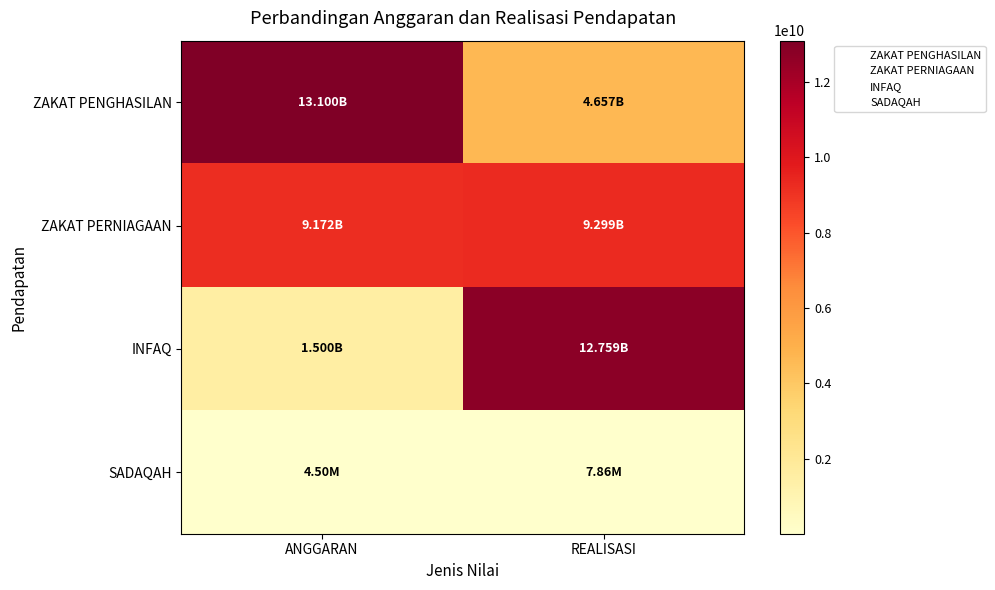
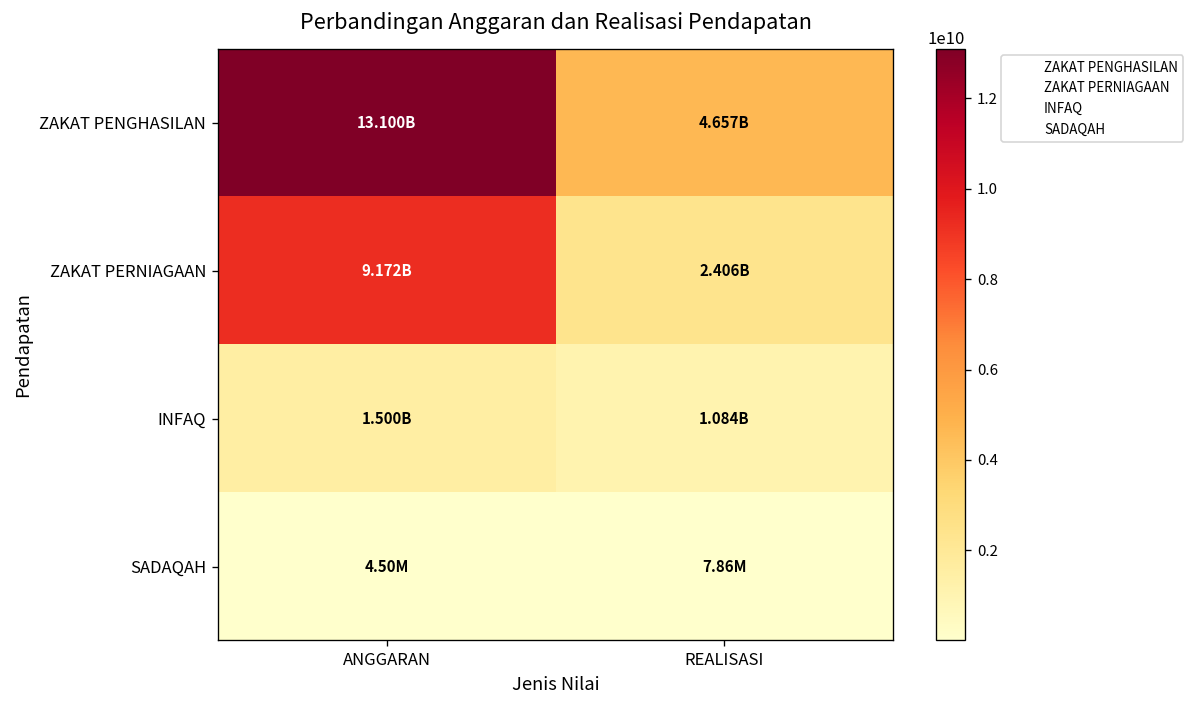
  {
    "ZAKAT PENGHASILAN": {
      "ANGGARAN": "13.100B",
      "REALISASI": "4.657B"
    },
    "ZAKAT PERNIAGAAN": {
      "ANGGARAN": "9.172B",
-     "REALISASI": "9.299B"
+     "REALISASI": "2.406B"
    },
    "INFAQ": {
      "ANGGARAN": "1.500B",
-     "REALISASI": "12.759B"
+     "REALISASI": "1.084B"
    },
    "SADAQAH": {
      "ANGGARAN": "4.50M",
      "REALISASI": "7.86M"
    }
  }
